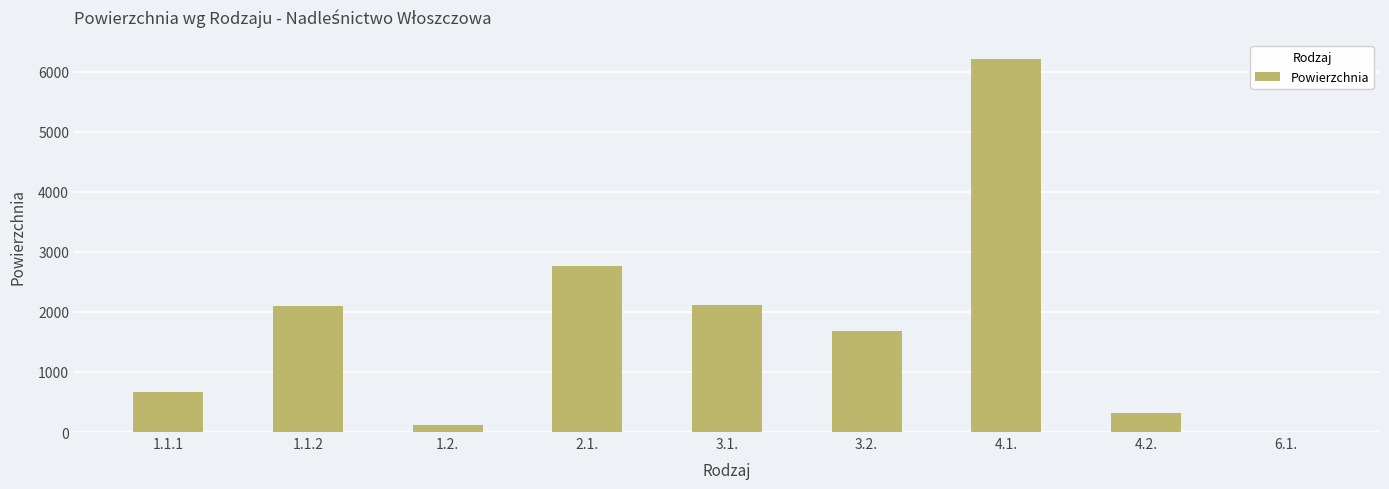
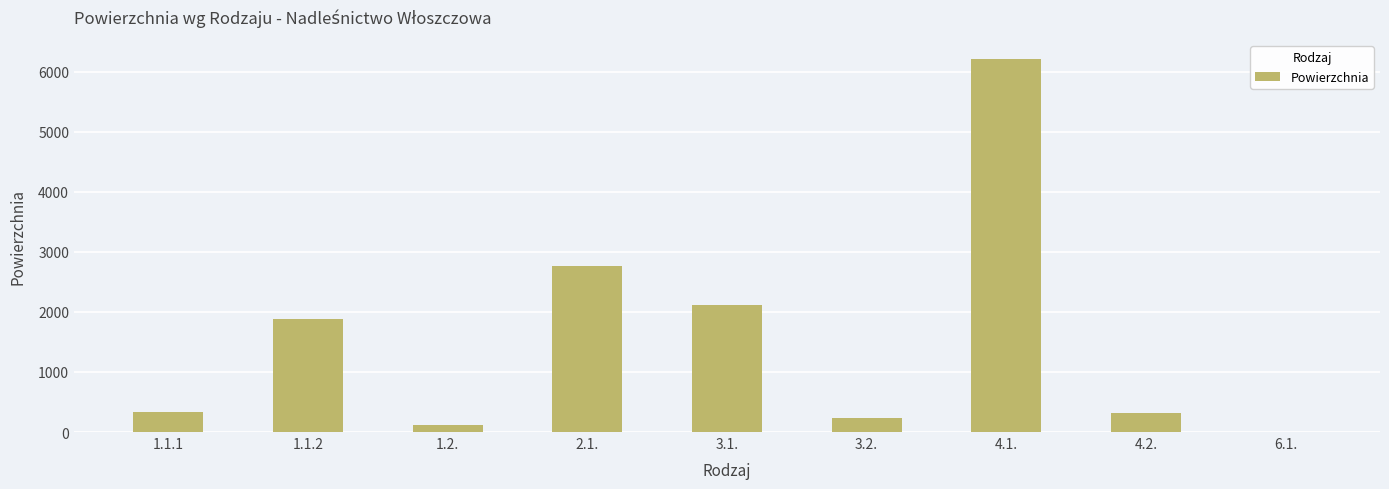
  {
-   "1.1.1": 700,
-   "1.1.2": 2100,
+   "1.1.1": 300,
+   "1.1.2": 1900,
    "1.2.": 100,
    "2.1.": 2800,
    "3.1.": 2100,
-   "3.2.": 1700,
+   "3.2.": 200,
    "4.1.": 6200,
    "4.2.": 300
  }
